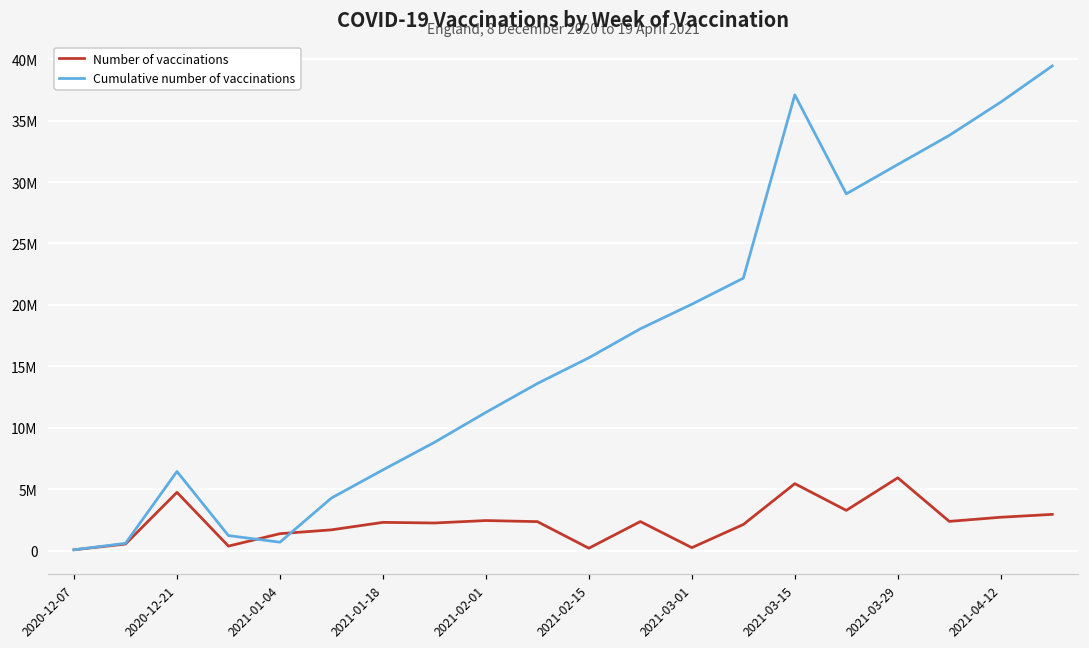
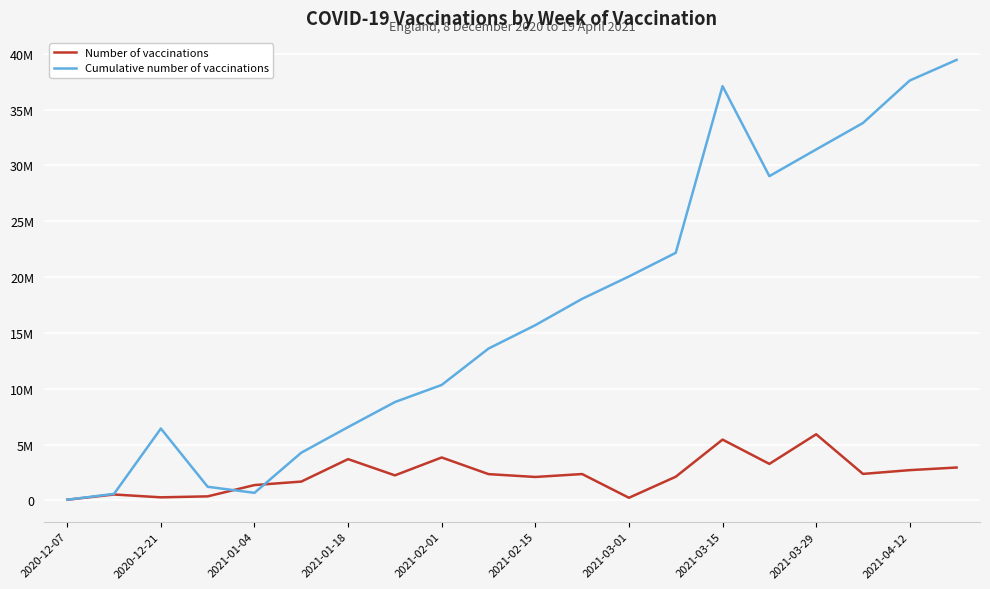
  {
    "Number of vaccinations": {
-     "2020-12-21": 4700000,
+     "2020-12-21": 300000,
      "2021-01-04": 1400000,
-     "2021-01-18": 2300000,
-     "2021-02-01": 2400000,
-     "2021-02-15": 200000,
+     "2021-01-18": 3700000,
+     "2021-02-01": 3800000,
+     "2021-02-15": 2100000,
      "2021-03-01": 200000,
      "2021-03-15": 5400000,
      "2021-03-29": 5900000,
      "2021-04-12": 2700000
    },
    "Cumulative number of vaccinations": {
      "2020-12-21": 6400000,
      "2021-01-04": 700000,
      "2021-01-18": 6600000,
-     "2021-02-01": 11200000,
+     "2021-02-01": 10300000,
      "2021-02-15": 15700000,
      "2021-03-01": 20100000,
      "2021-03-15": 37100000,
      "2021-03-29": 31400000,
-     "2021-04-12": 36500000
+     "2021-04-12": 37600000
    }
  }
